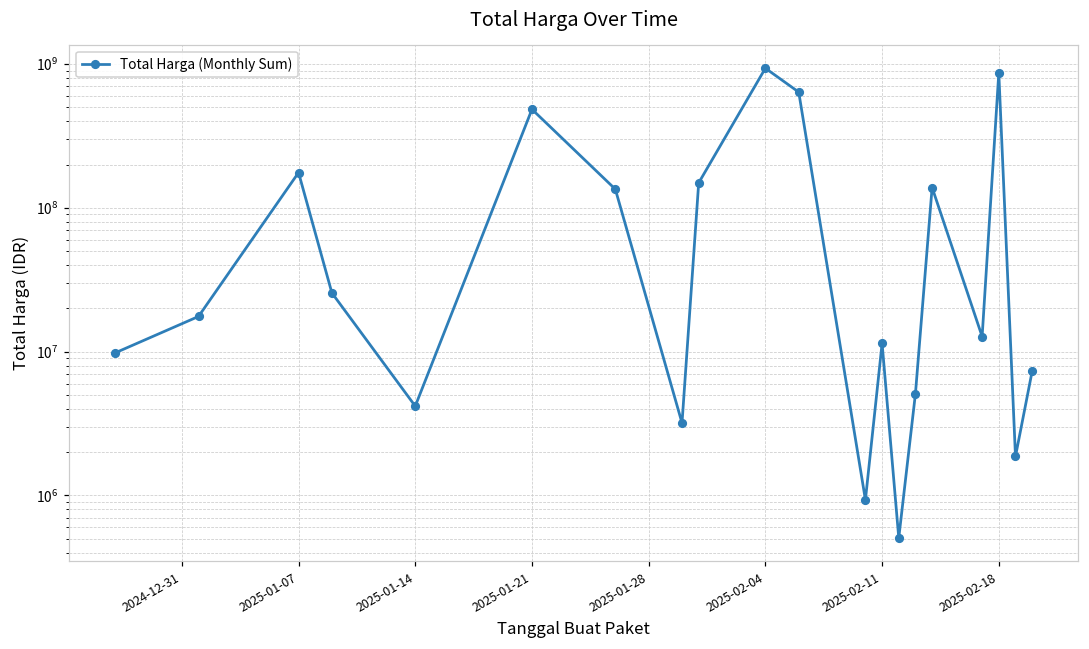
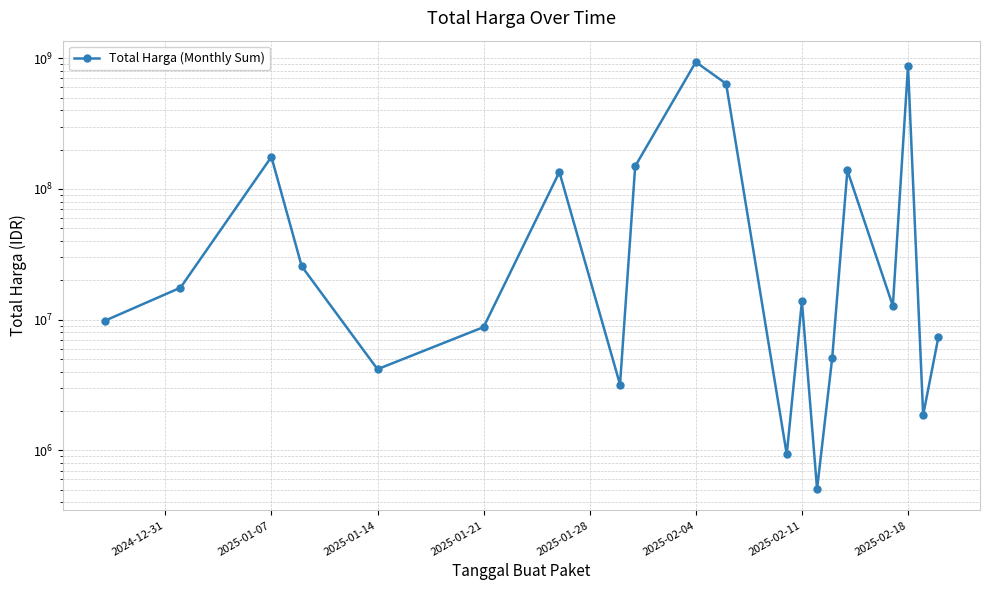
  {
    "2025-01-07": 180000000,
    "2025-01-14": 4200000,
-   "2025-01-21": 480000000,
+   "2025-01-21": 9000000,
    "2025-02-04": 900000000,
-   "2025-02-11": 11000000,
+   "2025-02-11": 14000000,
    "2025-02-18": 900000000
  }
